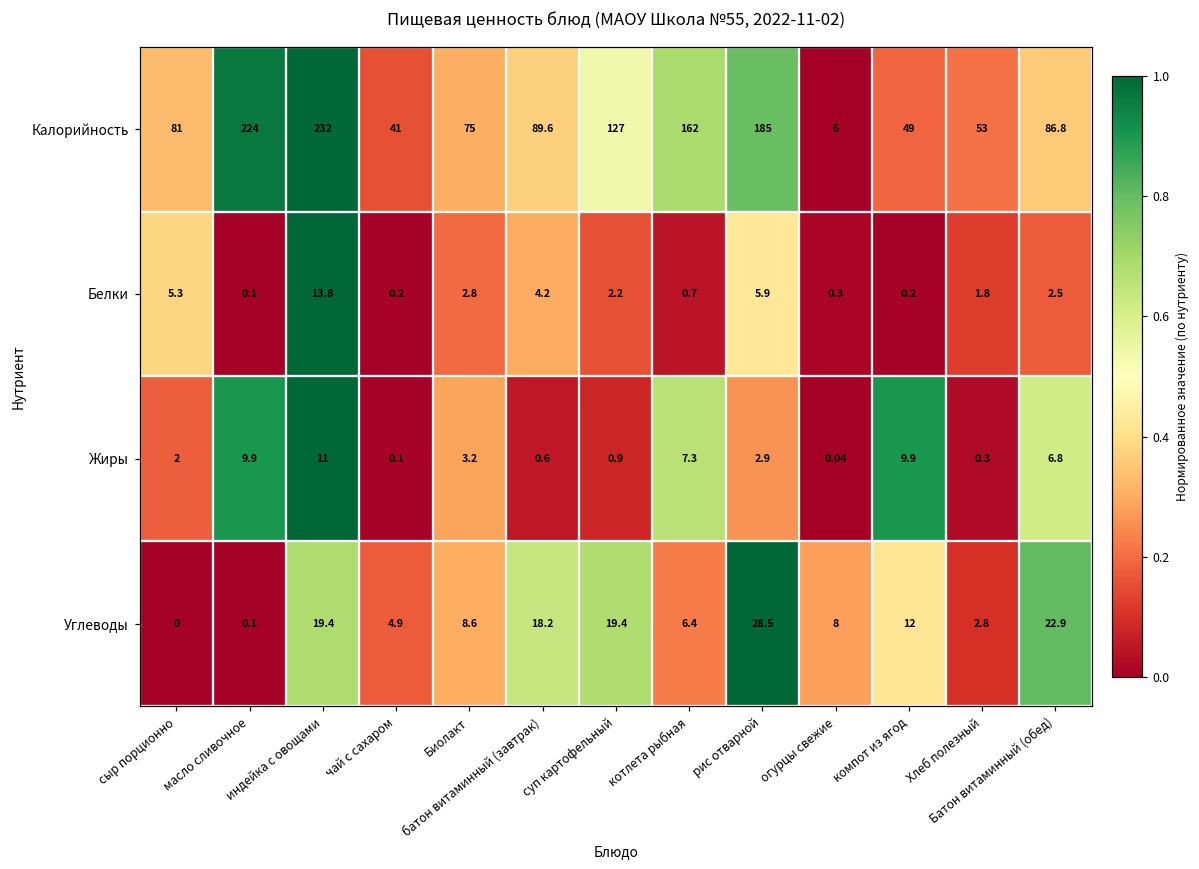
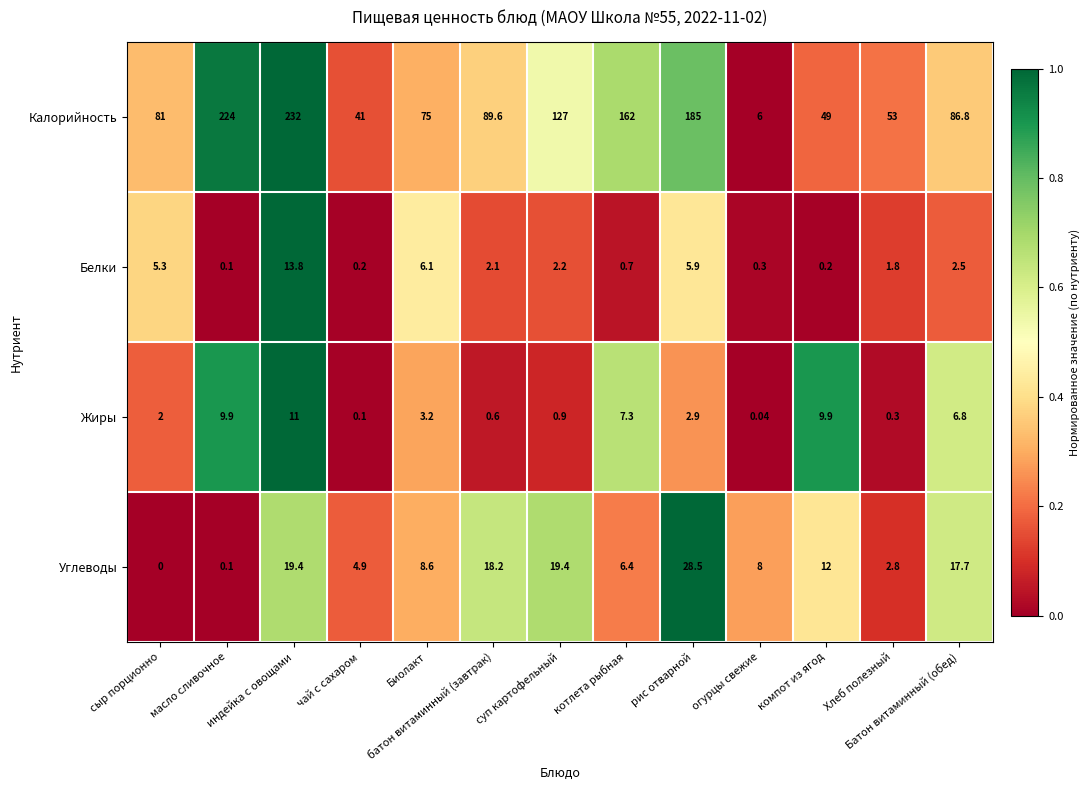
  {
    "Калорийность": {
      "сыр порционно": 81,
      "масло сливочное": 224,
      "индейка с овощами": 232,
      "чай с сахаром": 41,
      "Биолакт": 75,
      "батон витаминный (завтрак)": 89.6,
      "суп картофельный": 127,
      "котлета рыбная": 162,
      "рис отварной": 185,
      "огурцы свежие": 6,
      "компот из ягод": 49,
      "Хлеб полезный": 53,
      "Батон витаминный (обед)": 86.8
    },
    "Белки": {
      "сыр порционно": 5.3,
      "масло сливочное": 0.1,
      "индейка с овощами": 13.8,
      "чай с сахаром": 0.2,
-     "Биолакт": 2.8,
-     "батон витаминный (завтрак)": 4.2,
+     "Биолакт": 6.1,
+     "батон витаминный (завтрак)": 2.1,
      "суп картофельный": 2.2,
      "котлета рыбная": 0.7,
      "рис отварной": 5.9,
      "огурцы свежие": 0.3,
      "компот из ягод": 0.2,
      "Хлеб полезный": 1.8,
      "Батон витаминный (обед)": 2.5
    },
    "Жиры": {
      "сыр порционно": 2,
      "масло сливочное": 9.9,
      "индейка с овощами": 11,
      "чай с сахаром": 0.1,
      "Биолакт": 3.2,
      "батон витаминный (завтрак)": 0.6,
      "суп картофельный": 0.9,
      "котлета рыбная": 7.3,
      "рис отварной": 2.9,
      "огурцы свежие": 0.04,
      "компот из ягод": 9.9,
      "Хлеб полезный": 0.3,
      "Батон витаминный (обед)": 6.8
    },
    "Углеводы": {
      "сыр порционно": 0,
      "масло сливочное": 0.1,
      "индейка с овощами": 19.4,
      "чай с сахаром": 4.9,
      "Биолакт": 8.6,
      "батон витаминный (завтрак)": 18.2,
      "суп картофельный": 19.4,
      "котлета рыбная": 6.4,
      "рис отварной": 28.5,
      "огурцы свежие": 8,
      "компот из ягод": 12,
      "Хлеб полезный": 2.8,
-     "Батон витаминный (обед)": 22.9
+     "Батон витаминный (обед)": 17.7
    }
  }
